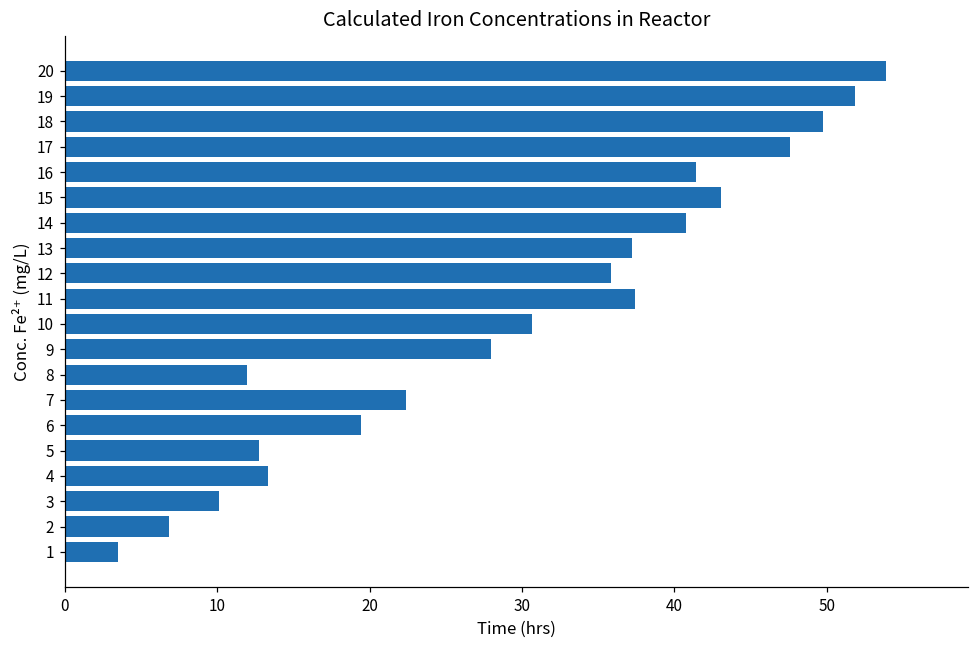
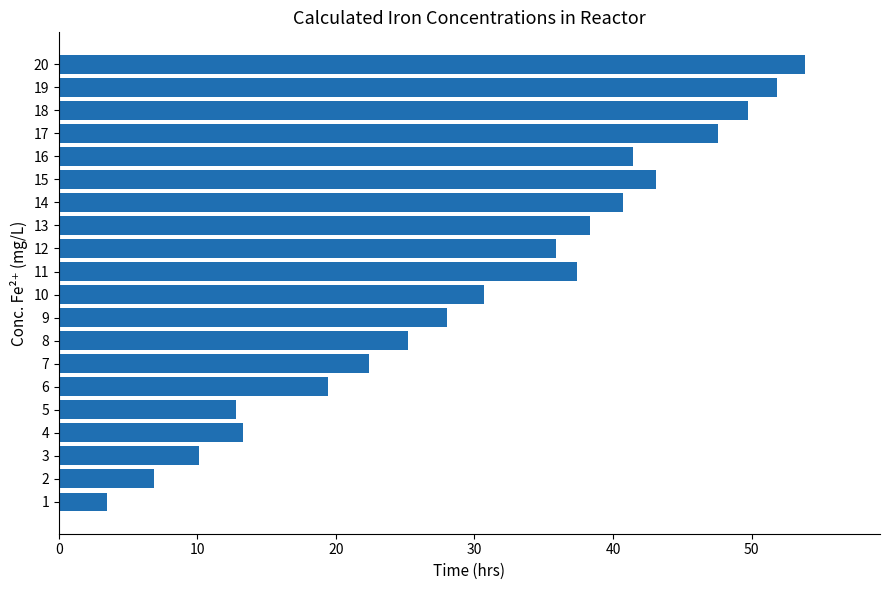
  {
    "20": 53.9,
    "19": 51.8,
    "18": 49.7,
    "17": 47.6,
    "16": 41.4,
    "15": 43.1,
    "14": 40.7,
-   "13": 37.2,
+   "13": 38.3,
    "12": 35.9,
    "11": 37.4,
    "10": 30.7,
    "9": 28.0,
-   "8": 12.0,
+   "8": 25.2,
    "7": 22.4,
    "6": 19.4,
    "5": 12.8,
    "4": 13.3,
    "3": 10.1,
    "2": 6.8,
    "1": 3.5
  }
